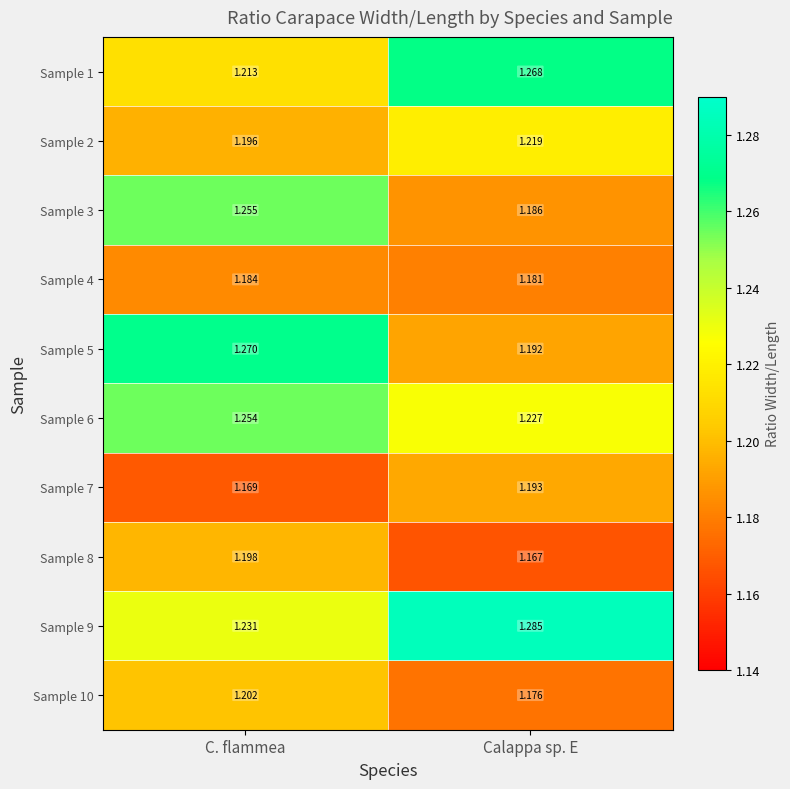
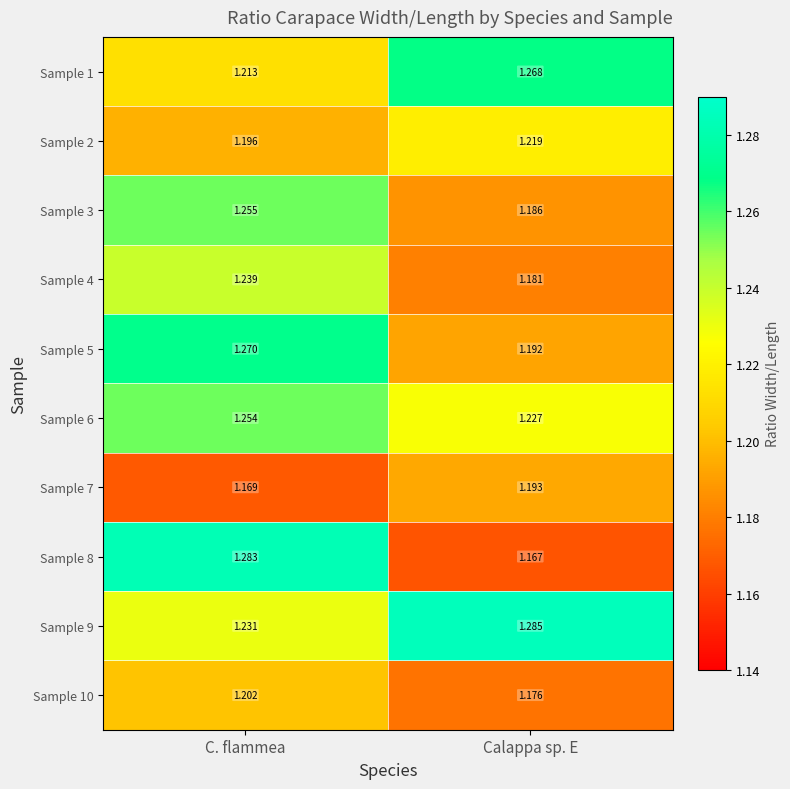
  {
    "Sample 4": {
-     "C. flammea": 1.184
+     "C. flammea": 1.239
    },
    "Sample 8": {
-     "C. flammea": 1.198
+     "C. flammea": 1.283
    }
  }
